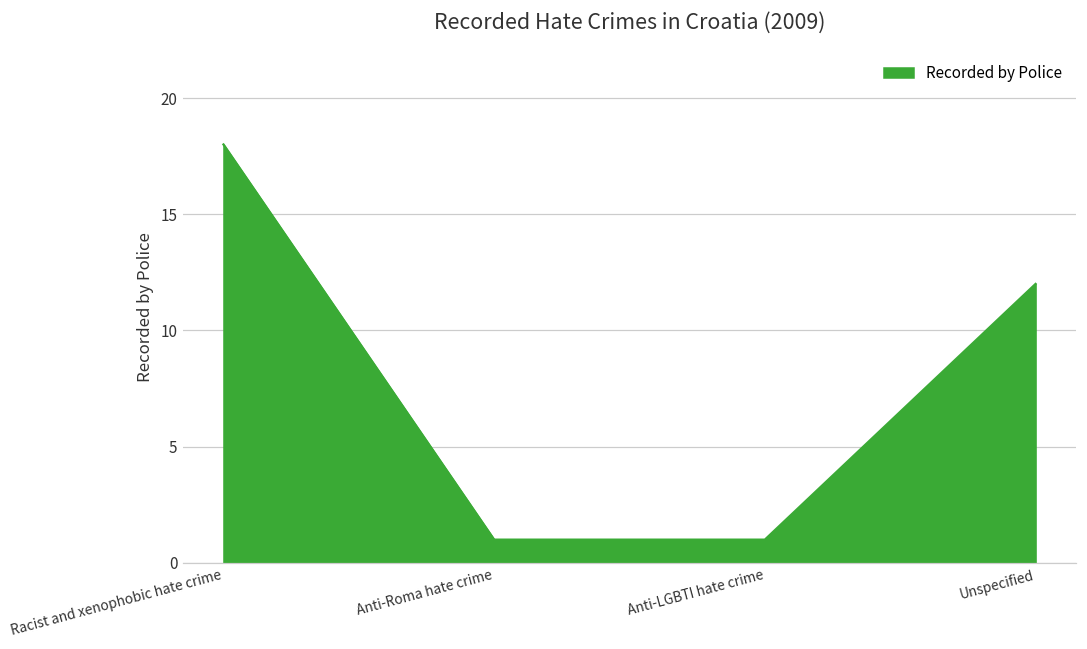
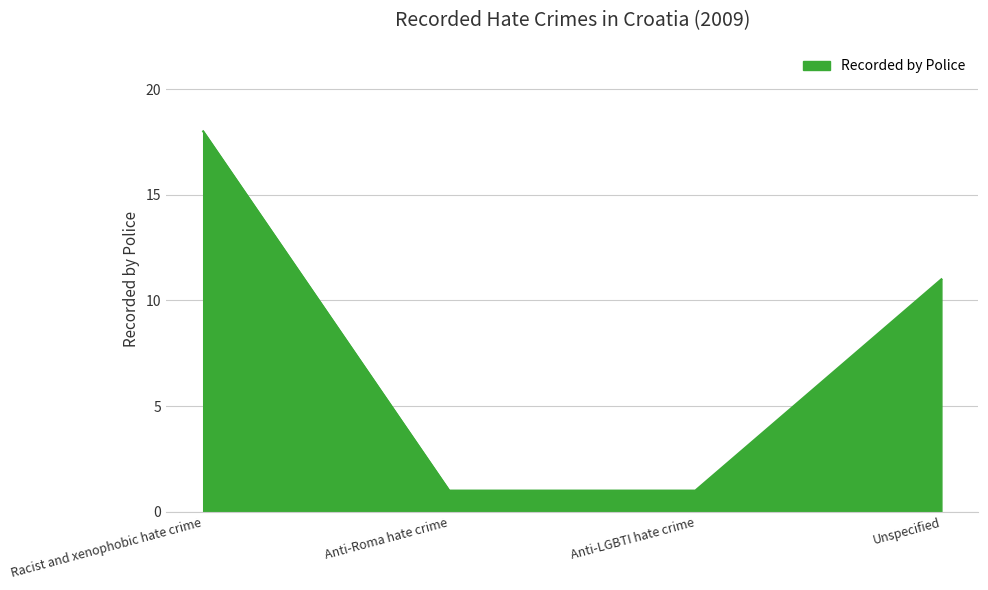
  {
    "Racist and xenophobic hate crime": 18,
    "Anti-Roma hate crime": 1,
    "Anti-LGBTI hate crime": 1,
-   "Unspecified": 12
+   "Unspecified": 11
  }
